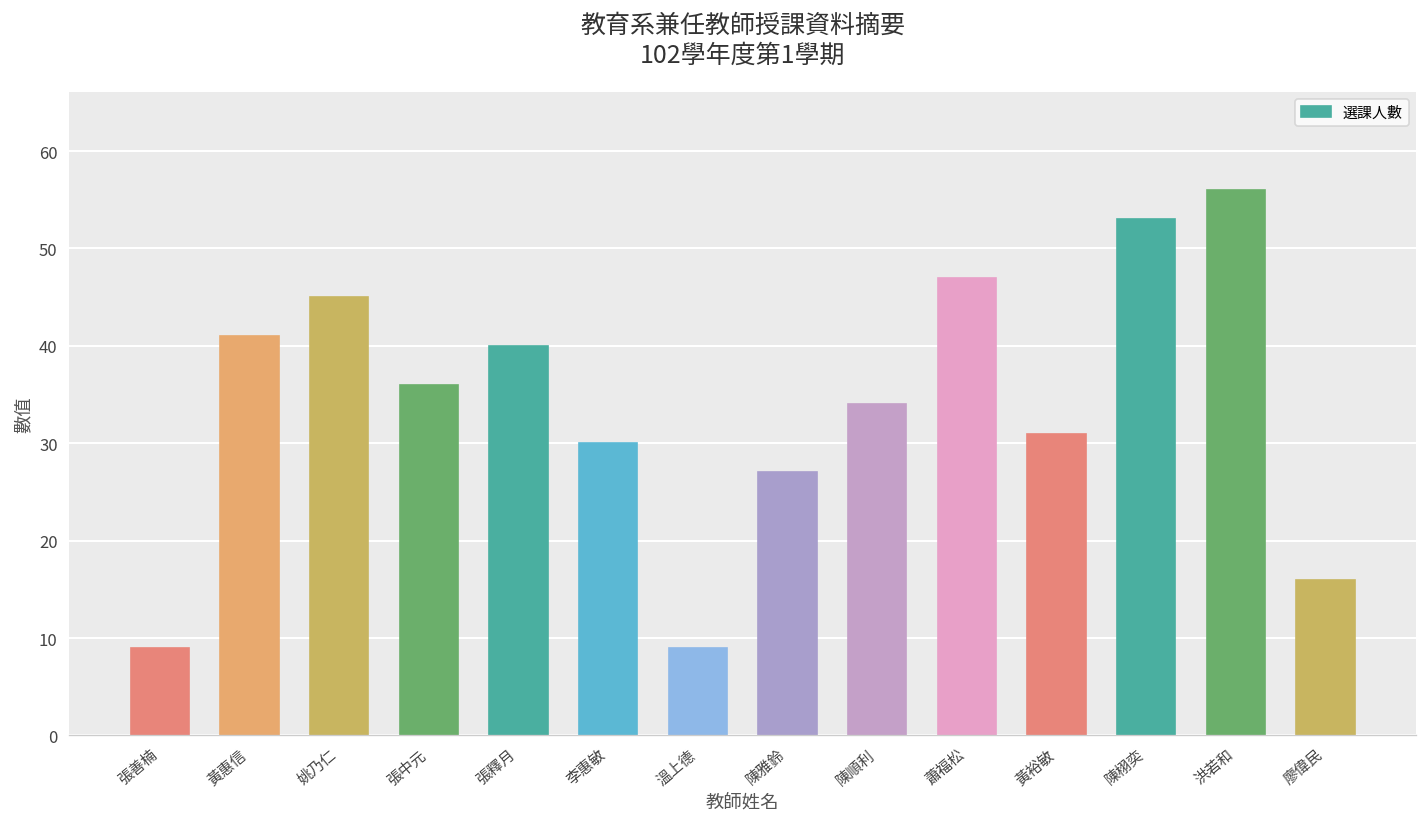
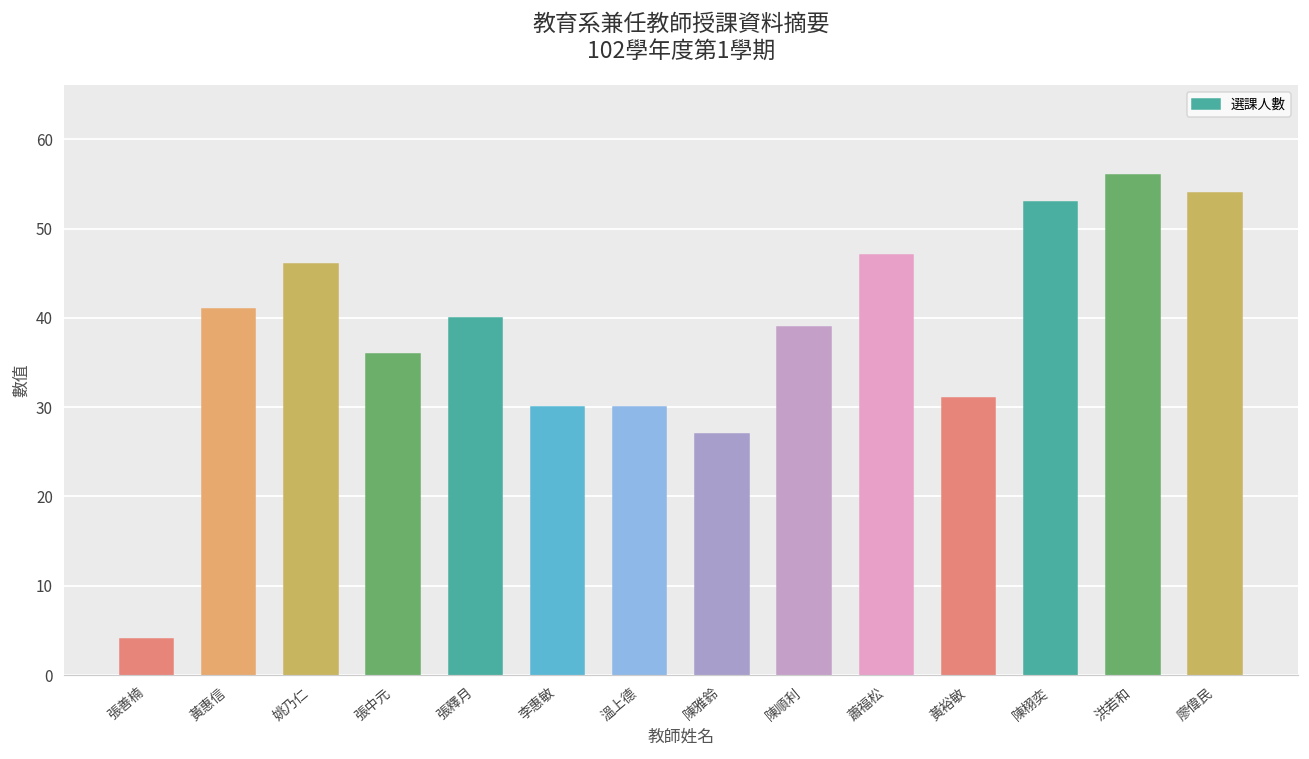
  {
-   "張善楠": 9,
+   "張善楠": 4,
    "黃惠信": 41,
-   "姚乃仁": 45,
+   "姚乃仁": 46,
    "張中元": 36,
    "張釋月": 40,
    "李惠敏": 30,
-   "溫上德": 9,
+   "溫上德": 30,
    "陳雅鈴": 27,
-   "陳順利": 34,
+   "陳順利": 39,
    "蕭福松": 47,
    "黃裕敏": 31,
    "陳栩奕": 53,
    "洪若和": 56,
-   "廖偉民": 16
+   "廖偉民": 54
  }
